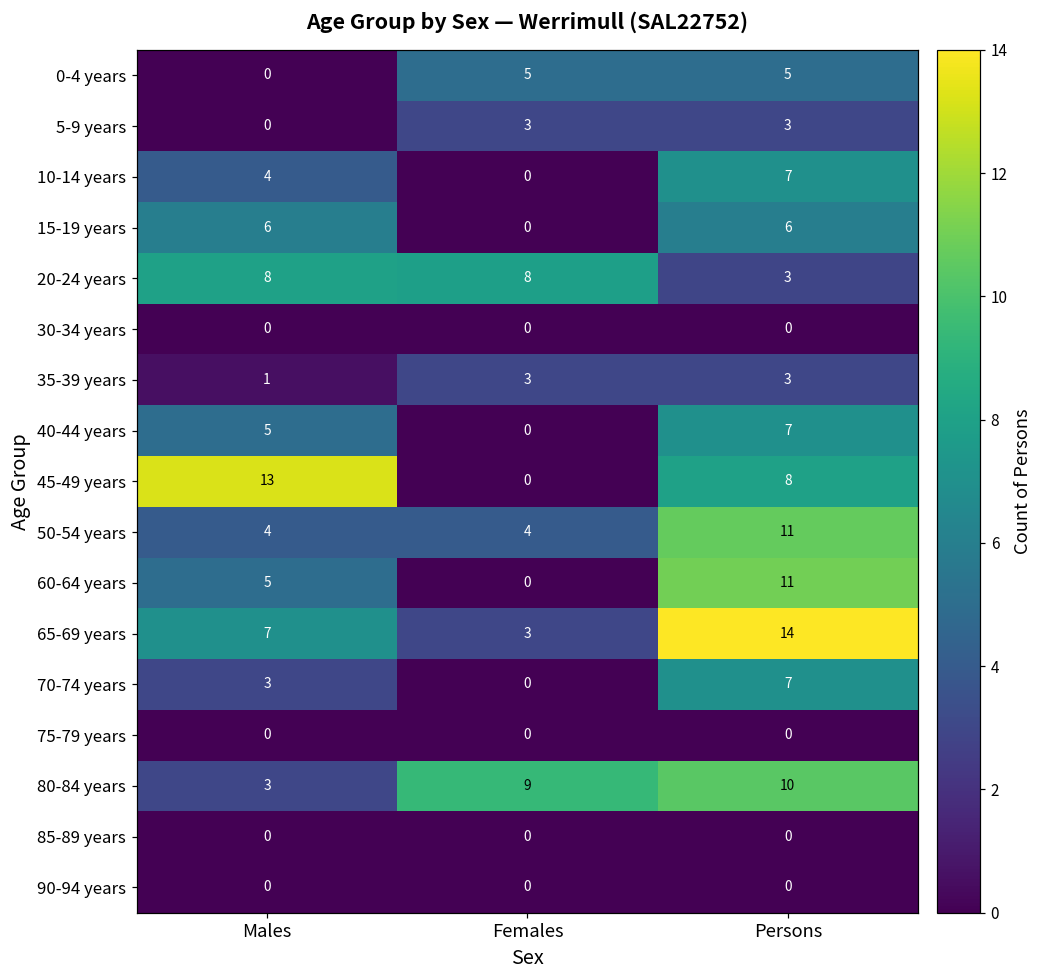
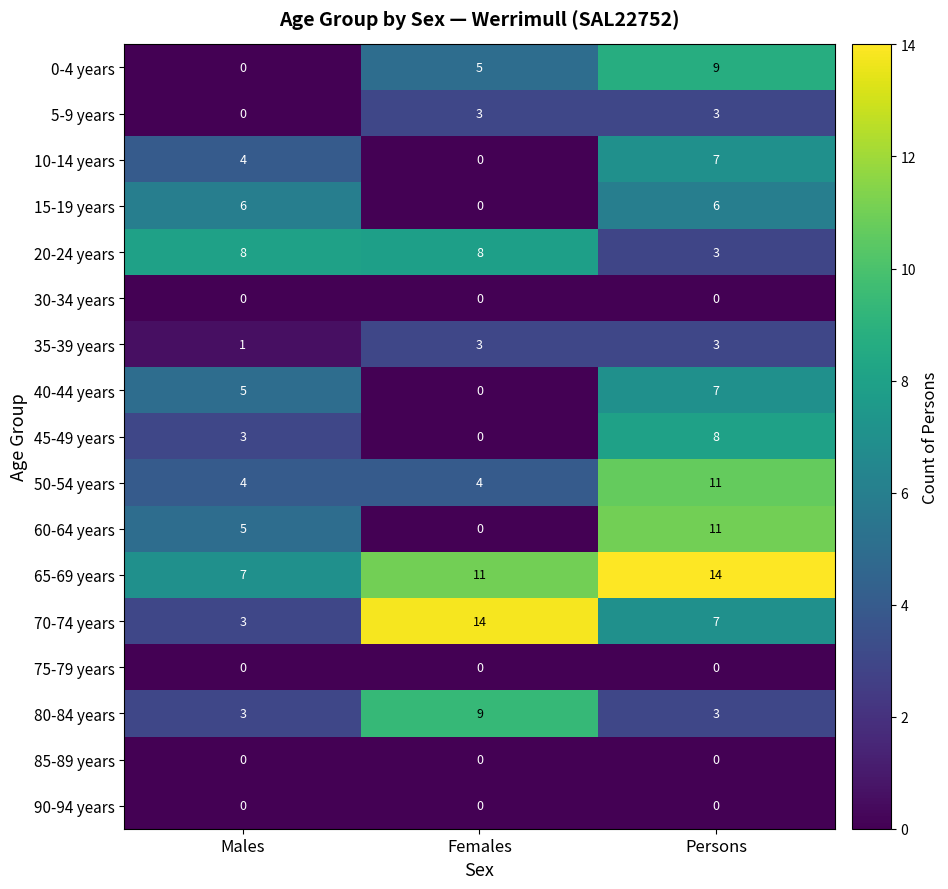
  {
    "0-4 years": {
      "Males": 0,
      "Females": 5,
-     "Persons": 5
+     "Persons": 9
    },
    "5-9 years": {
      "Males": 0,
      "Females": 3,
      "Persons": 3
    },
    "10-14 years": {
      "Males": 4,
      "Females": 0,
      "Persons": 7
    },
    "15-19 years": {
      "Males": 6,
      "Females": 0,
      "Persons": 6
    },
    "20-24 years": {
      "Males": 8,
      "Females": 8,
      "Persons": 3
    },
    "30-34 years": {
      "Males": 0,
      "Females": 0,
      "Persons": 0
    },
    "35-39 years": {
      "Males": 1,
      "Females": 3,
      "Persons": 3
    },
    "40-44 years": {
      "Males": 5,
      "Females": 0,
      "Persons": 7
    },
    "45-49 years": {
-     "Males": 13,
+     "Males": 3,
      "Females": 0,
      "Persons": 8
    },
    "50-54 years": {
      "Males": 4,
      "Females": 4,
      "Persons": 11
    },
    "60-64 years": {
      "Males": 5,
      "Females": 0,
      "Persons": 11
    },
    "65-69 years": {
      "Males": 7,
-     "Females": 3,
+     "Females": 11,
      "Persons": 14
    },
    "70-74 years": {
      "Males": 3,
-     "Females": 0,
+     "Females": 14,
      "Persons": 7
    },
    "75-79 years": {
      "Males": 0,
      "Females": 0,
      "Persons": 0
    },
    "80-84 years": {
      "Males": 3,
      "Females": 9,
-     "Persons": 10
+     "Persons": 3
    },
    "85-89 years": {
      "Males": 0,
      "Females": 0,
      "Persons": 0
    },
    "90-94 years": {
      "Males": 0,
      "Females": 0,
      "Persons": 0
    }
  }
